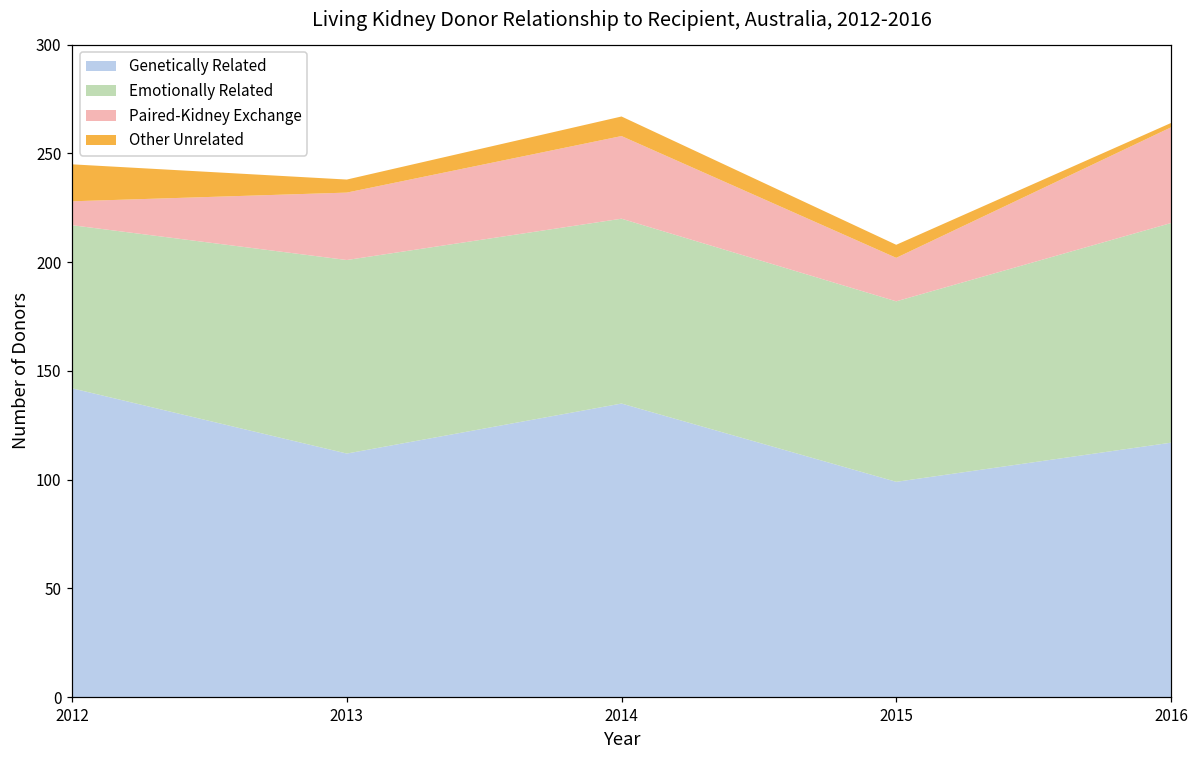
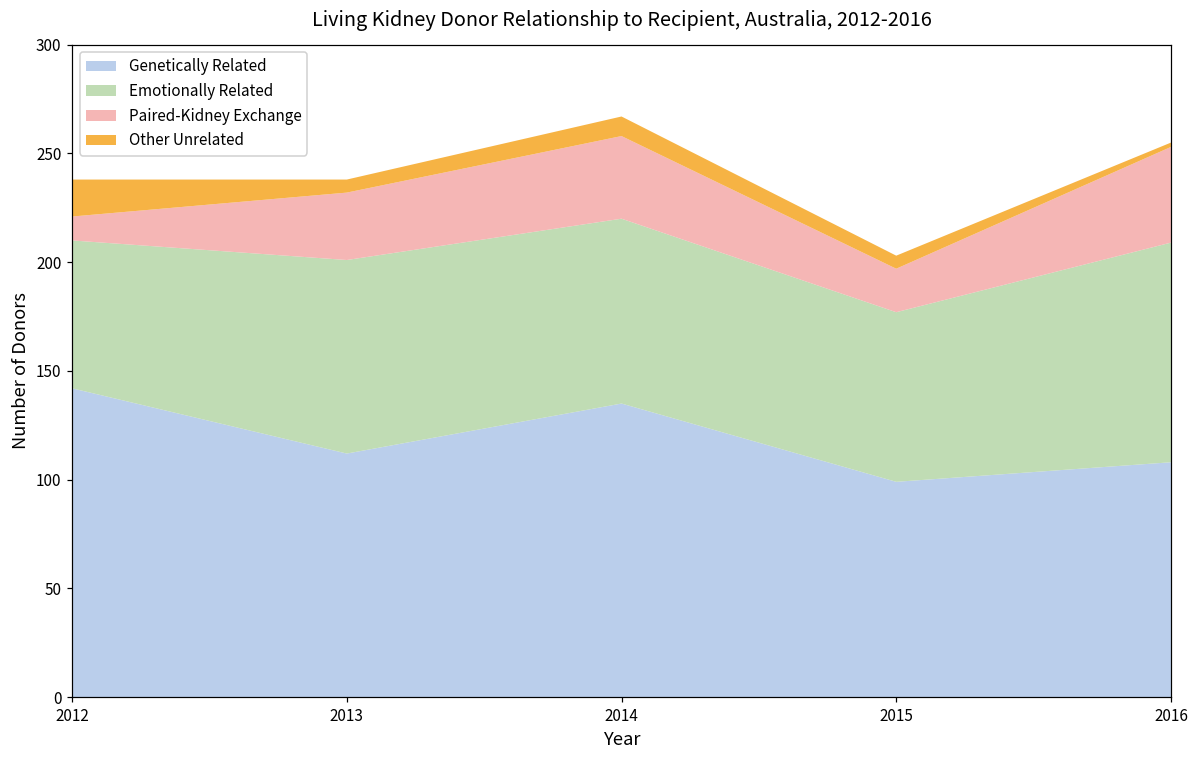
  {
    "Genetically Related": {
      "2012": 142,
      "2013": 112,
      "2014": 135,
      "2015": 99,
-     "2016": 117
+     "2016": 108
    },
    "Emotionally Related": {
-     "2012": 75,
+     "2012": 68,
      "2013": 89,
      "2014": 85,
-     "2015": 83,
+     "2015": 78,
      "2016": 101
    },
    "Paired-Kidney Exchange": {
      "2012": 11,
      "2013": 31,
      "2014": 38,
      "2015": 20,
      "2016": 44
    },
    "Other Unrelated": {
      "2012": 17,
      "2013": 6,
      "2014": 9,
      "2015": 6,
      "2016": 2
    }
  }
